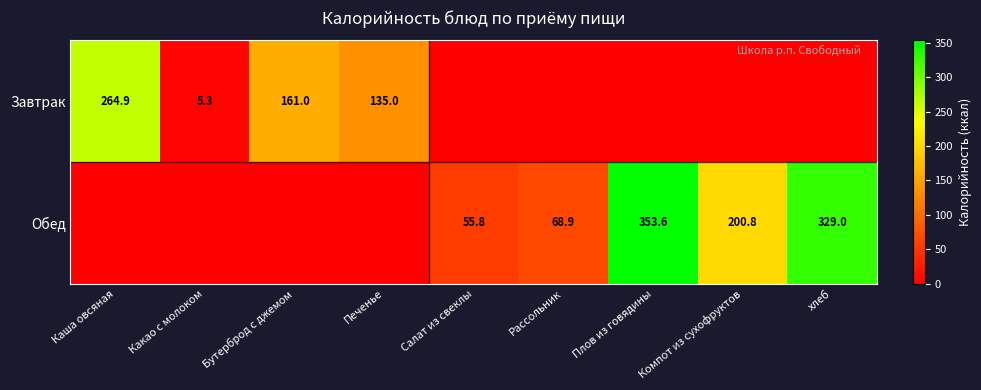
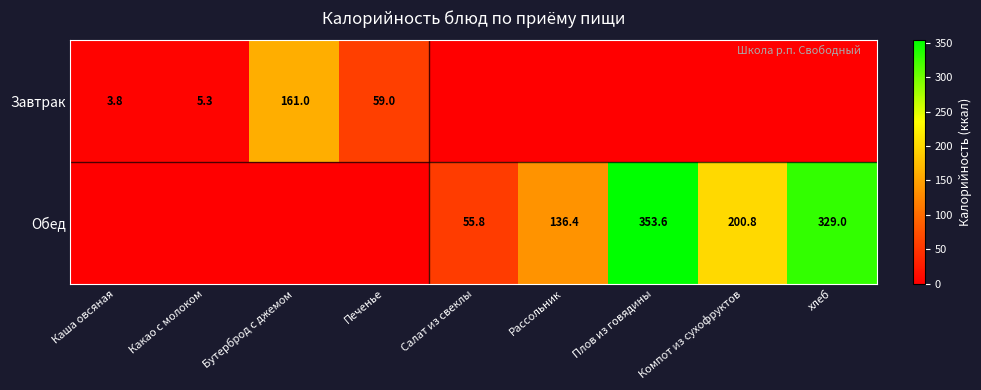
  {
    "Завтрак": {
-     "Каша овсяная": 264.9,
+     "Каша овсяная": 3.8,
      "Какао с молоком": 5.3,
      "Бутерброд с джемом": 161.0,
-     "Печенье": 135.0
+     "Печенье": 59.0
    },
    "Обед": {
      "Салат из свеклы": 55.8,
-     "Рассольник": 68.9,
+     "Рассольник": 136.4,
      "Плов из говядины": 353.6,
      "Компот из сухофруктов": 200.8,
      "хлеб": 329.0
    }
  }
